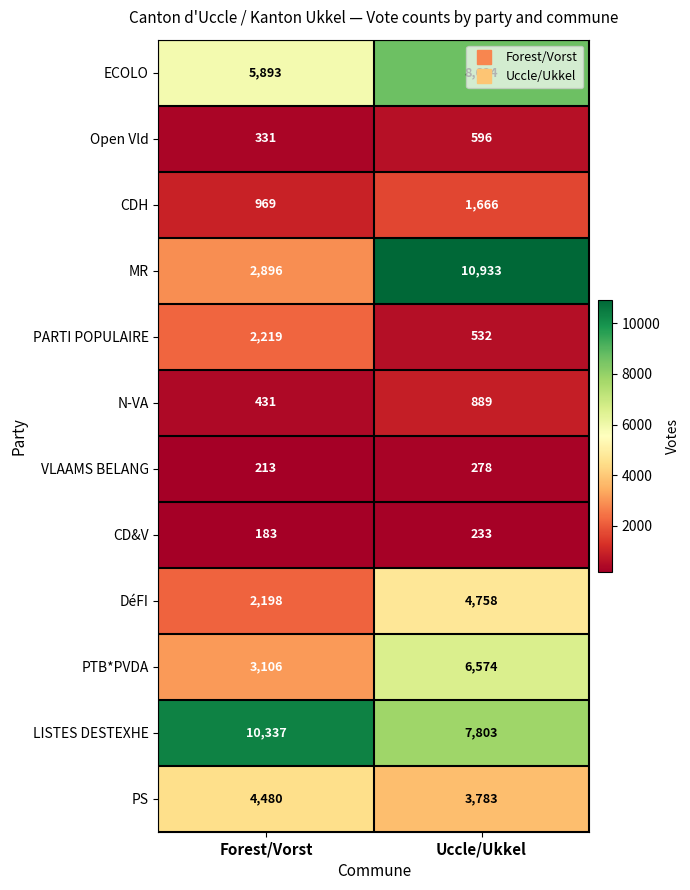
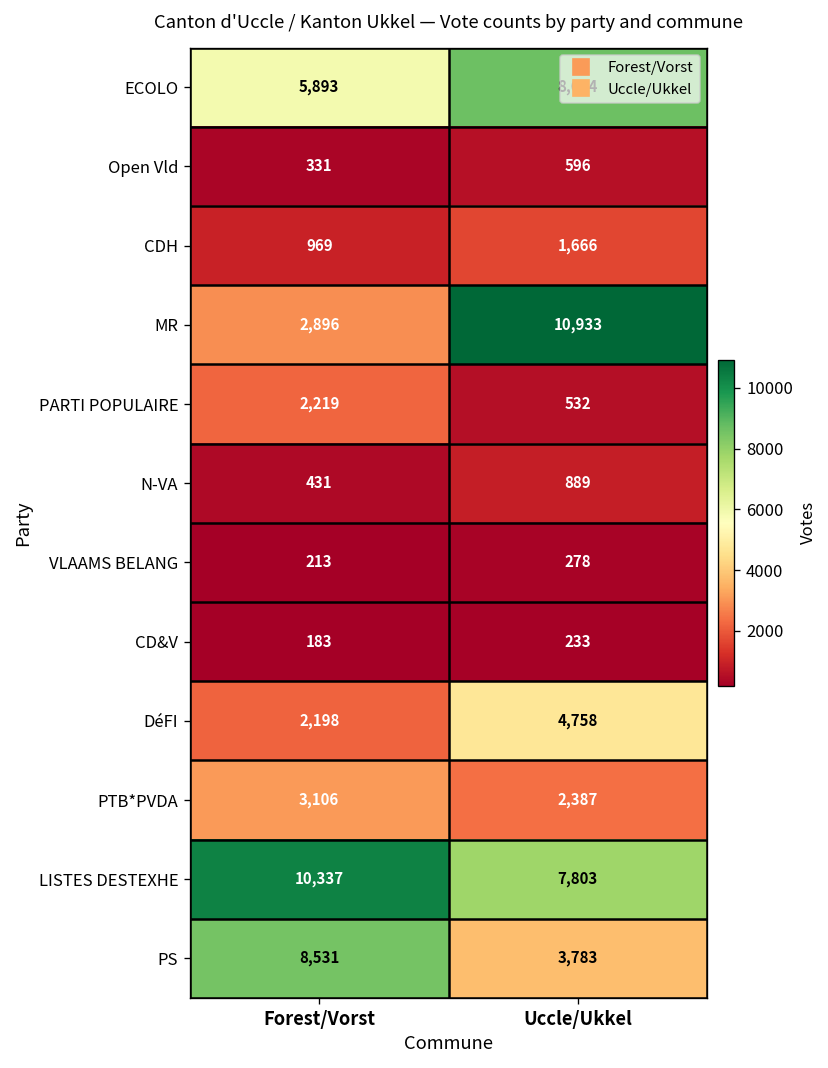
  {
    "ECOLO": {
      "Forest/Vorst": "5,893"
    },
    "Open Vld": {
      "Forest/Vorst": "331",
      "Uccle/Ukkel": "596"
    },
    "CDH": {
      "Forest/Vorst": "969",
      "Uccle/Ukkel": "1,666"
    },
    "MR": {
      "Forest/Vorst": "2,896",
      "Uccle/Ukkel": "10,933"
    },
    "PARTI POPULAIRE": {
      "Forest/Vorst": "2,219",
      "Uccle/Ukkel": "532"
    },
    "N-VA": {
      "Forest/Vorst": "431",
      "Uccle/Ukkel": "889"
    },
    "VLAAMS BELANG": {
      "Forest/Vorst": "213",
      "Uccle/Ukkel": "278"
    },
    "CD&V": {
      "Forest/Vorst": "183",
      "Uccle/Ukkel": "233"
    },
    "DéFI": {
      "Forest/Vorst": "2,198",
      "Uccle/Ukkel": "4,758"
    },
    "PTB*PVDA": {
      "Forest/Vorst": "3,106",
-     "Uccle/Ukkel": "6,574"
+     "Uccle/Ukkel": "2,387"
    },
    "LISTES DESTEXHE": {
      "Forest/Vorst": "10,337",
      "Uccle/Ukkel": "7,803"
    },
    "PS": {
-     "Forest/Vorst": "4,480",
+     "Forest/Vorst": "8,531",
      "Uccle/Ukkel": "3,783"
    }
  }
